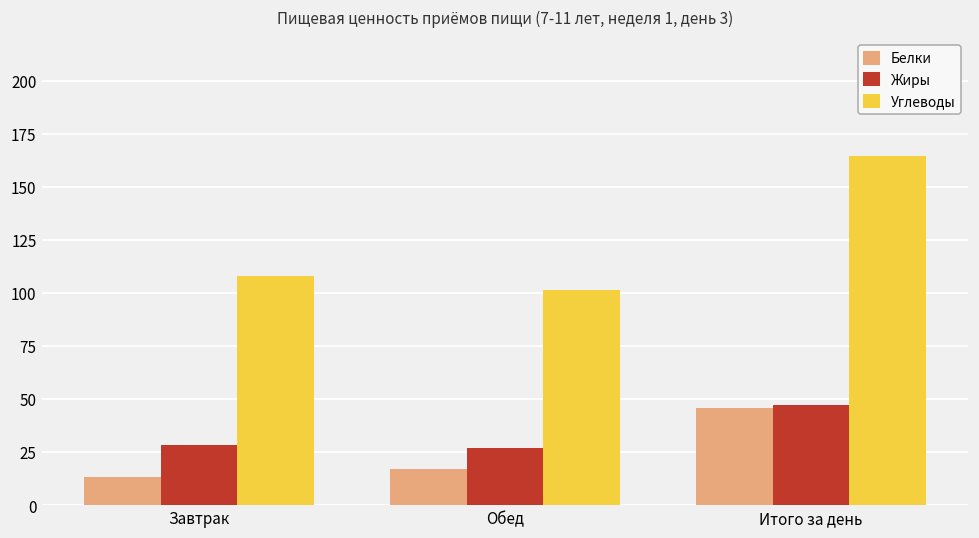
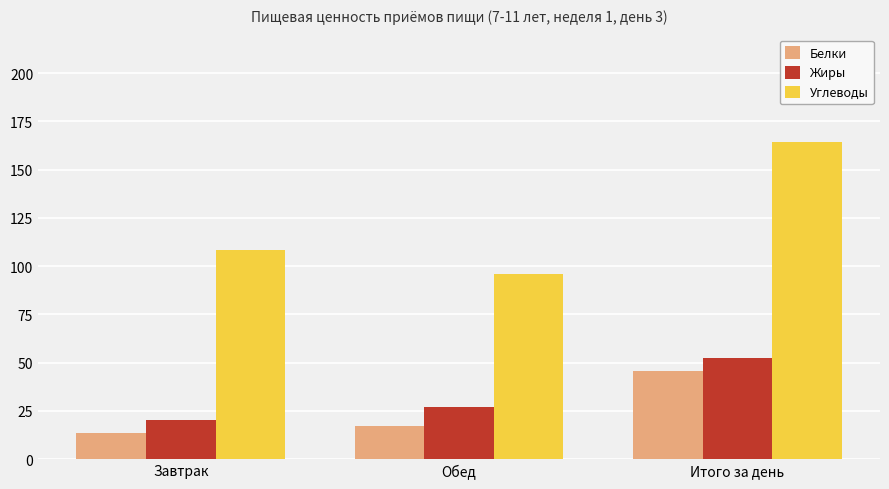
  {
    "Белки": {
      "Завтрак": 13,
      "Обед": 17,
      "Итого за день": 46
    },
    "Жиры": {
-     "Завтрак": 28,
+     "Завтрак": 20,
      "Обед": 27,
-     "Итого за день": 47
+     "Итого за день": 52
    },
    "Углеводы": {
      "Завтрак": 108,
-     "Обед": 101,
+     "Обед": 96,
      "Итого за день": 164
    }
  }
